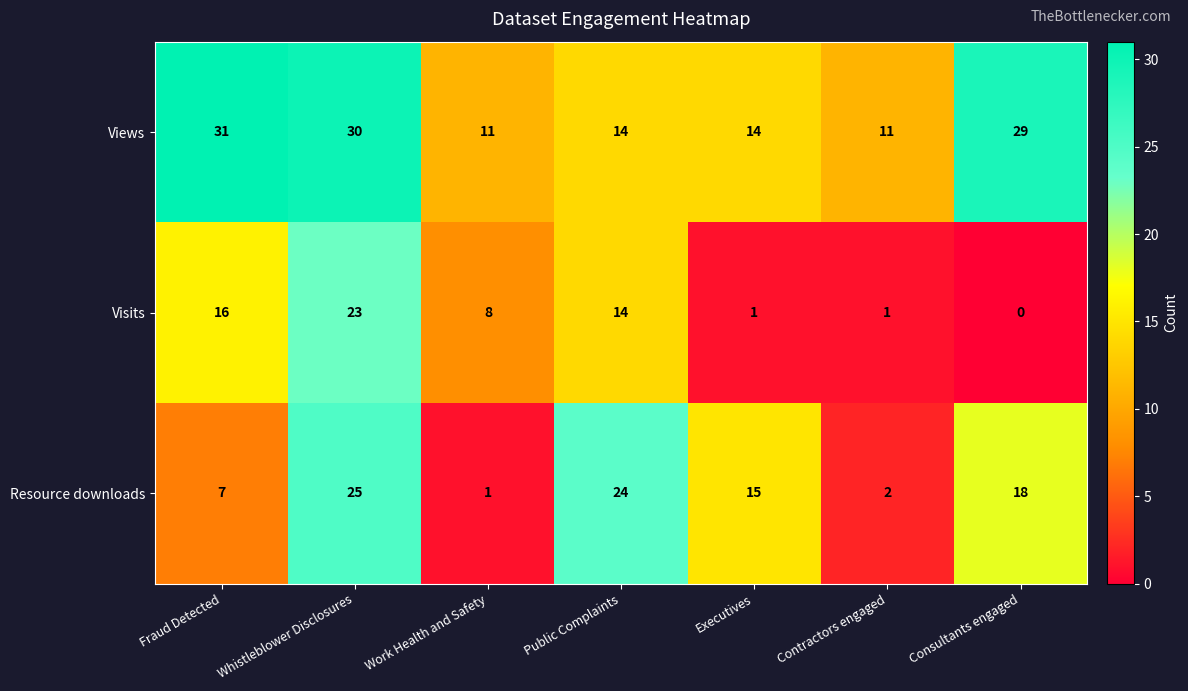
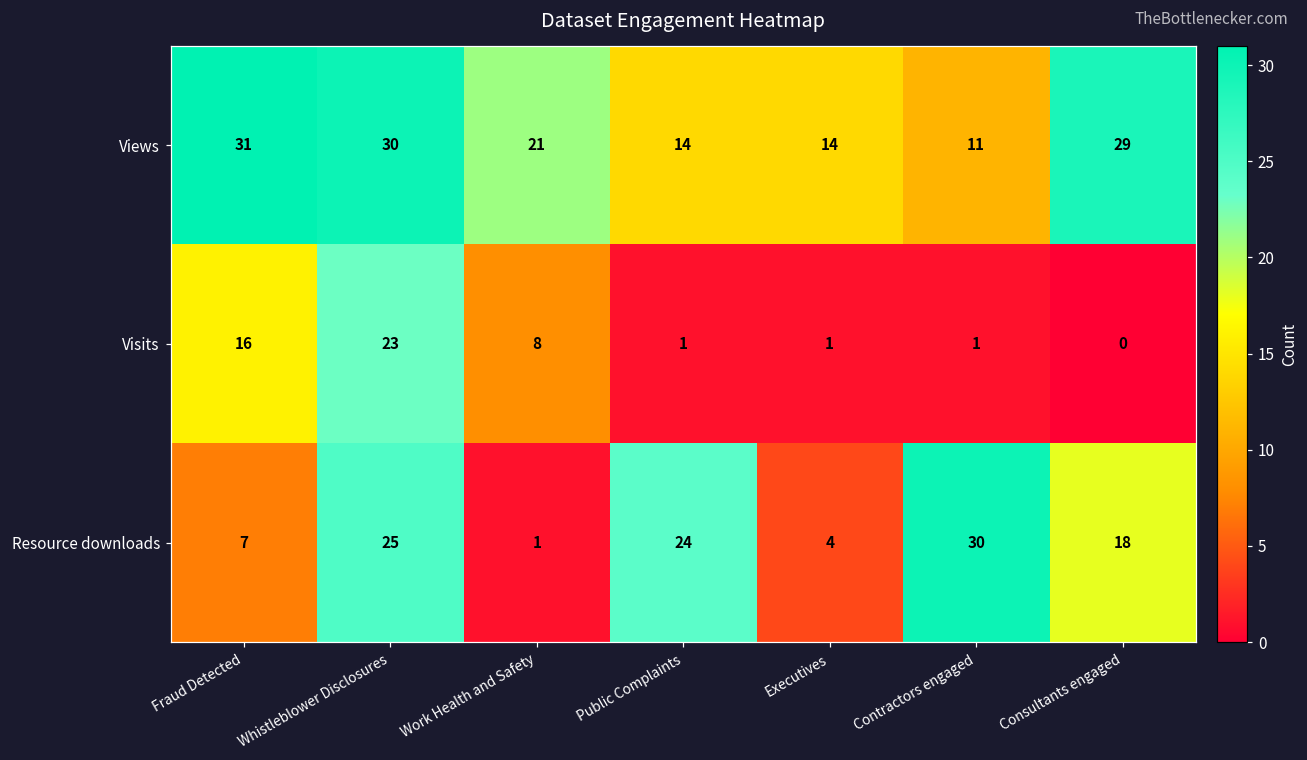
  {
    "Views": {
      "Fraud Detected": 31,
      "Whistleblower Disclosures": 30,
-     "Work Health and Safety": 11,
+     "Work Health and Safety": 21,
      "Public Complaints": 14,
      "Executives": 14,
      "Contractors engaged": 11,
      "Consultants engaged": 29
    },
    "Visits": {
      "Fraud Detected": 16,
      "Whistleblower Disclosures": 23,
      "Work Health and Safety": 8,
-     "Public Complaints": 14,
+     "Public Complaints": 1,
      "Executives": 1,
      "Contractors engaged": 1,
      "Consultants engaged": 0
    },
    "Resource downloads": {
      "Fraud Detected": 7,
      "Whistleblower Disclosures": 25,
      "Work Health and Safety": 1,
      "Public Complaints": 24,
-     "Executives": 15,
-     "Contractors engaged": 2,
+     "Executives": 4,
+     "Contractors engaged": 30,
      "Consultants engaged": 18
    }
  }
